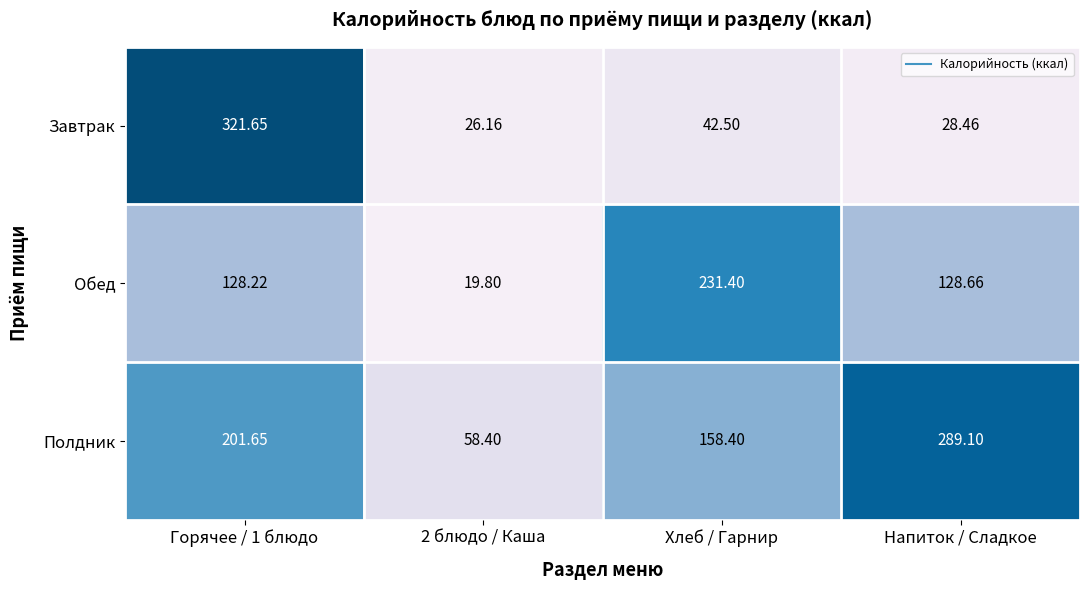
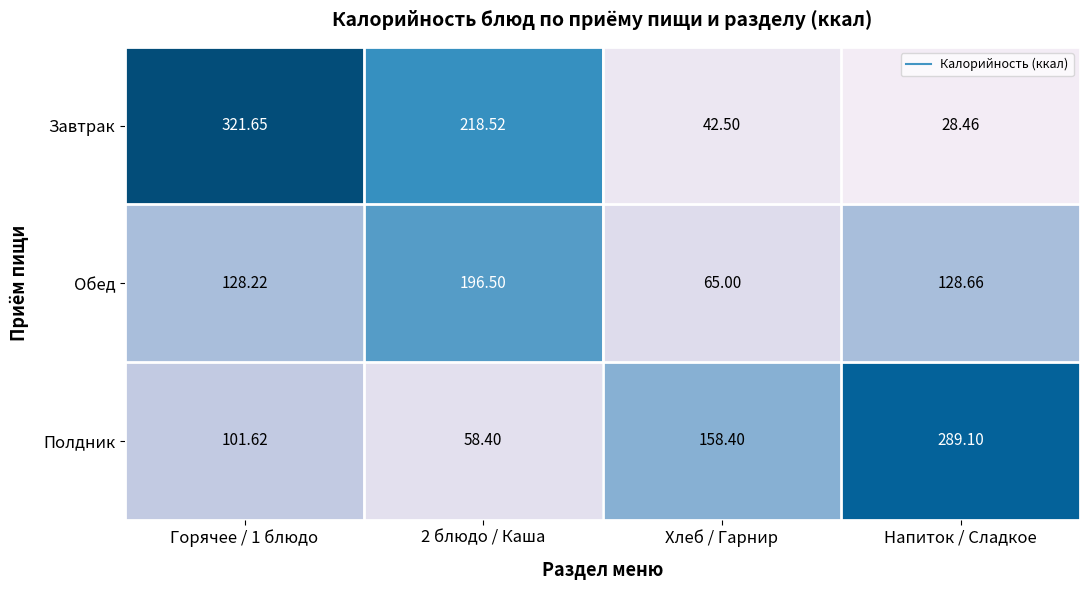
  {
    "Завтрак": {
      "Горячее / 1 блюдо": 321.65,
-     "2 блюдо / Каша": 26.16,
+     "2 блюдо / Каша": 218.52,
      "Хлеб / Гарнир": 42.50,
      "Напиток / Сладкое": 28.46
    },
    "Обед": {
      "Горячее / 1 блюдо": 128.22,
-     "2 блюдо / Каша": 19.80,
-     "Хлеб / Гарнир": 231.40,
+     "2 блюдо / Каша": 196.50,
+     "Хлеб / Гарнир": 65.00,
      "Напиток / Сладкое": 128.66
    },
    "Полдник": {
-     "Горячее / 1 блюдо": 201.65,
+     "Горячее / 1 блюдо": 101.62,
      "2 блюдо / Каша": 58.40,
      "Хлеб / Гарнир": 158.40,
      "Напиток / Сладкое": 289.10
    }
  }
